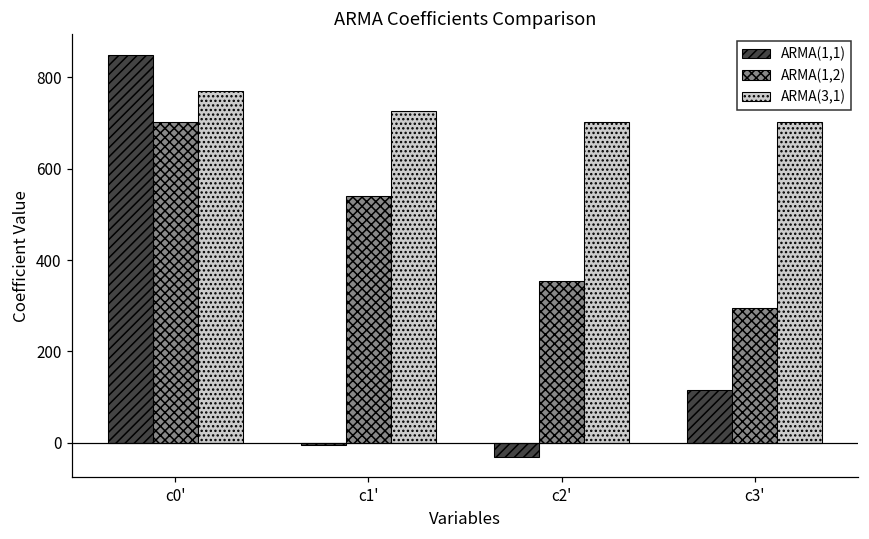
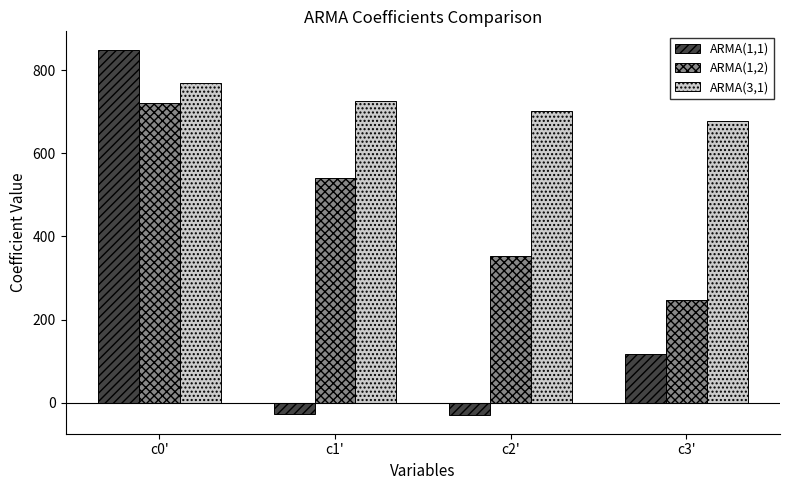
  {
    "ARMA(1,1)": {
      "c0'": 850,
-     "c1'": -10,
+     "c1'": -30,
      "c2'": -30,
      "c3'": 120
    },
    "ARMA(1,2)": {
-     "c0'": 700,
+     "c0'": 720,
      "c1'": 540,
      "c2'": 350,
-     "c3'": 300
+     "c3'": 250
    },
    "ARMA(3,1)": {
      "c0'": 770,
      "c1'": 730,
      "c2'": 700,
-     "c3'": 700
+     "c3'": 680
    }
  }
